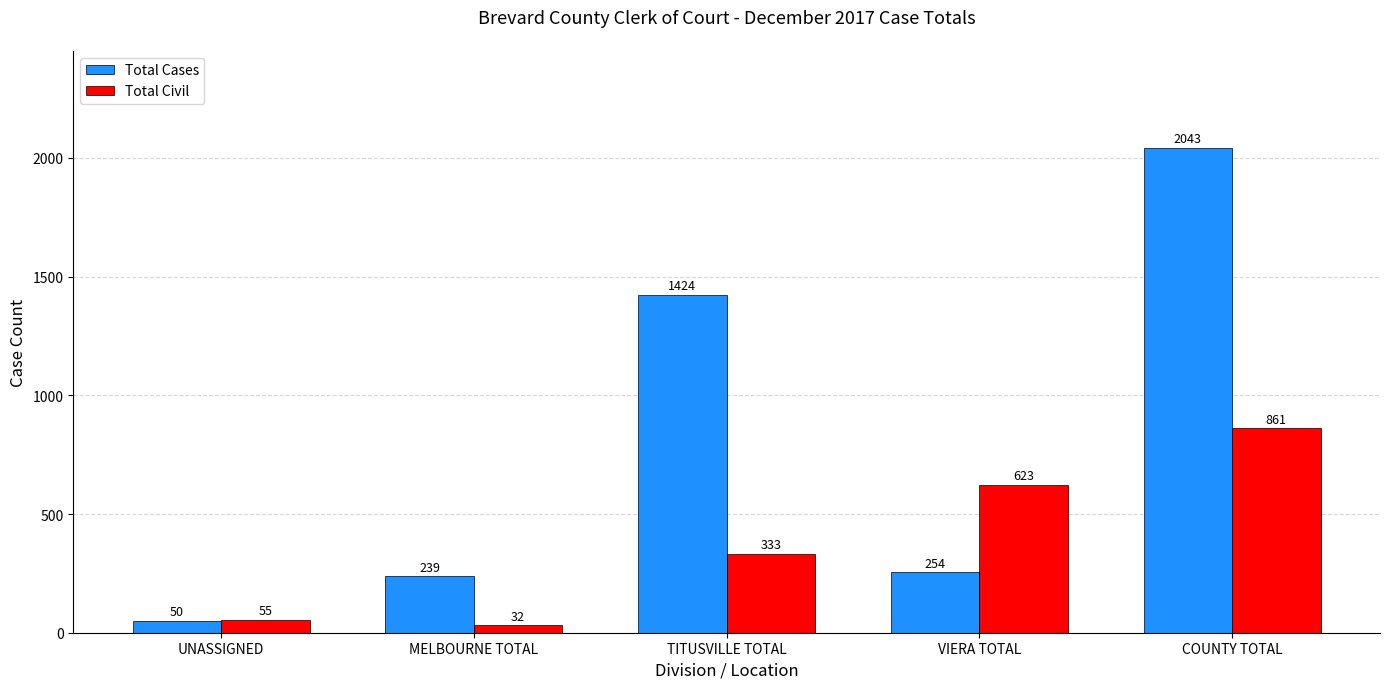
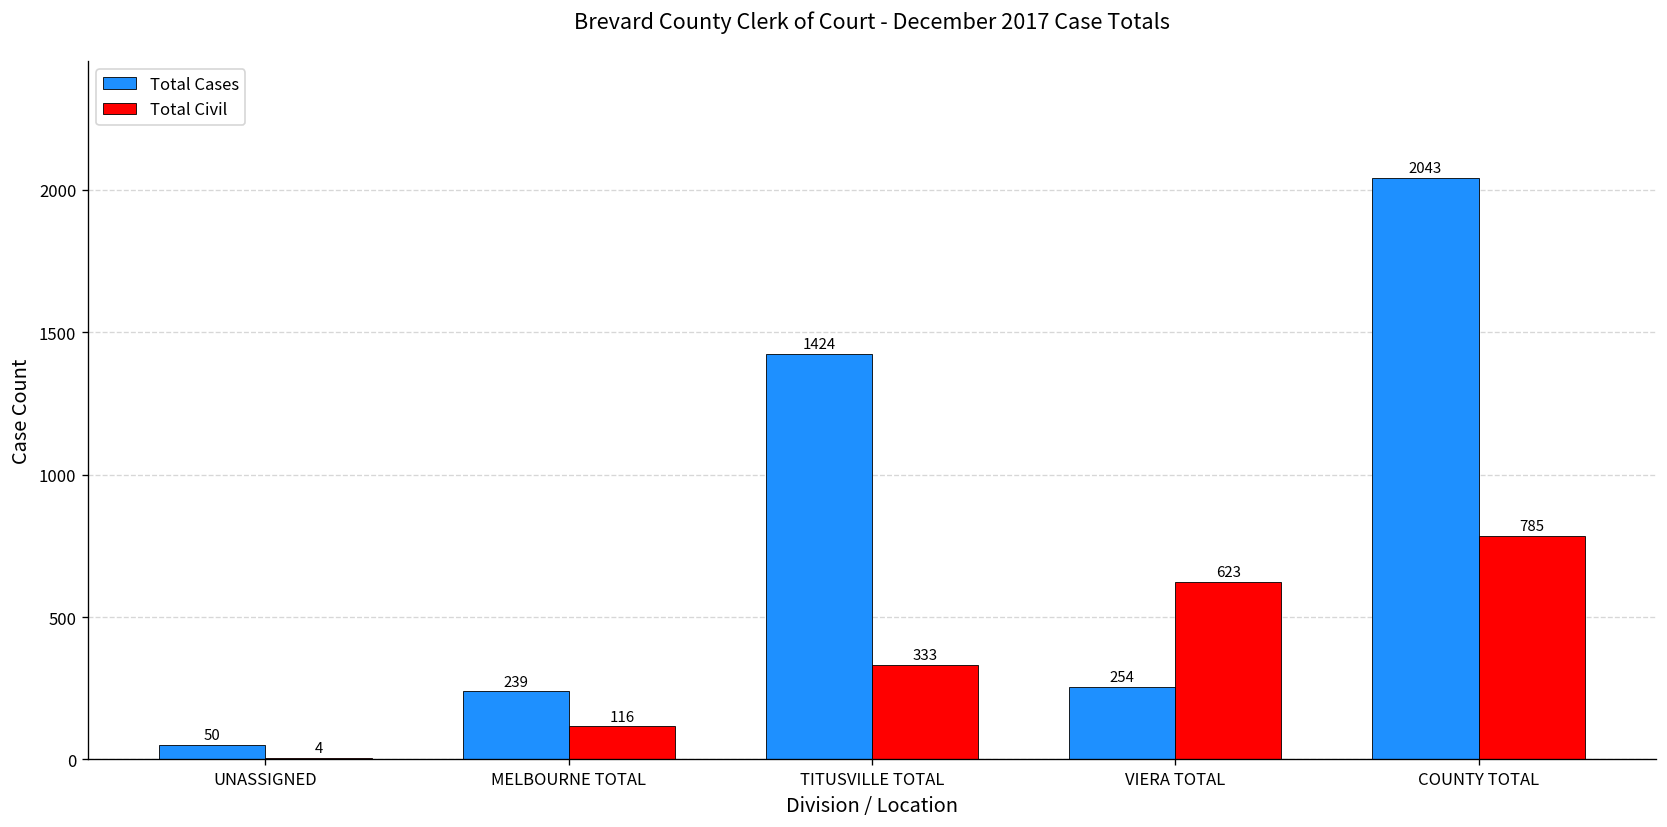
  {
    "Total Cases": {
      "UNASSIGNED": 50,
      "MELBOURNE TOTAL": 239,
      "TITUSVILLE TOTAL": 1424,
      "VIERA TOTAL": 254,
      "COUNTY TOTAL": 2043
    },
    "Total Civil": {
-     "UNASSIGNED": 55,
-     "MELBOURNE TOTAL": 32,
+     "UNASSIGNED": 4,
+     "MELBOURNE TOTAL": 116,
      "TITUSVILLE TOTAL": 333,
      "VIERA TOTAL": 623,
-     "COUNTY TOTAL": 861
+     "COUNTY TOTAL": 785
    }
  }
